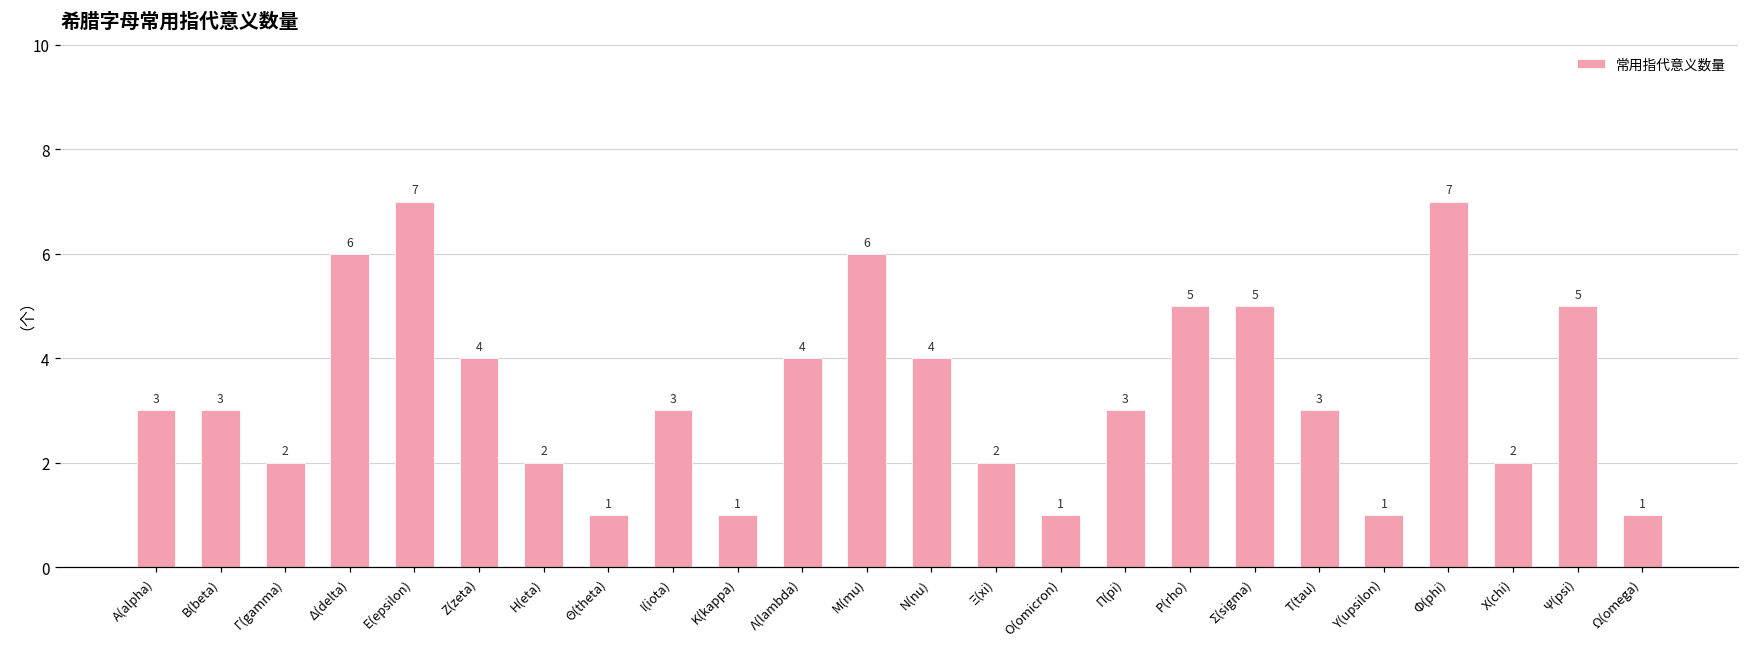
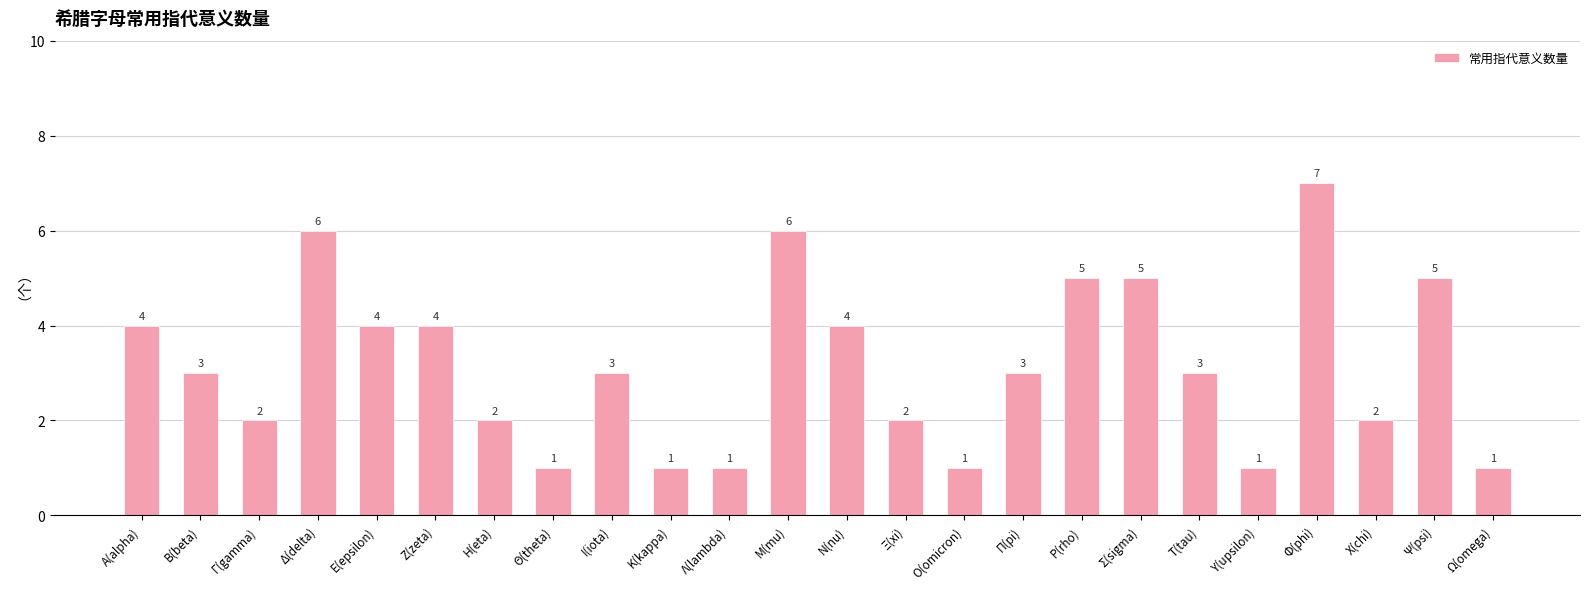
  {
-   "Α(alpha)": 3,
+   "Α(alpha)": 4,
    "Β(beta)": 3,
    "Γ(gamma)": 2,
    "Δ(delta)": 6,
-   "Ε(epsilon)": 7,
+   "Ε(epsilon)": 4,
    "Ζ(zeta)": 4,
    "Η(eta)": 2,
    "Θ(theta)": 1,
    "Ι(iota)": 3,
    "Κ(kappa)": 1,
-   "Λ(lambda)": 4,
+   "Λ(lambda)": 1,
    "Μ(mu)": 6,
    "Ν(nu)": 4,
    "Ξ(xi)": 2,
    "Ο(omicron)": 1,
    "Π(pi)": 3,
    "Ρ(rho)": 5,
    "Σ(sigma)": 5,
    "Τ(tau)": 3,
    "Υ(upsilon)": 1,
    "Φ(phi)": 7,
    "Χ(chi)": 2,
    "Ψ(psi)": 5,
    "Ω(omega)": 1
  }
